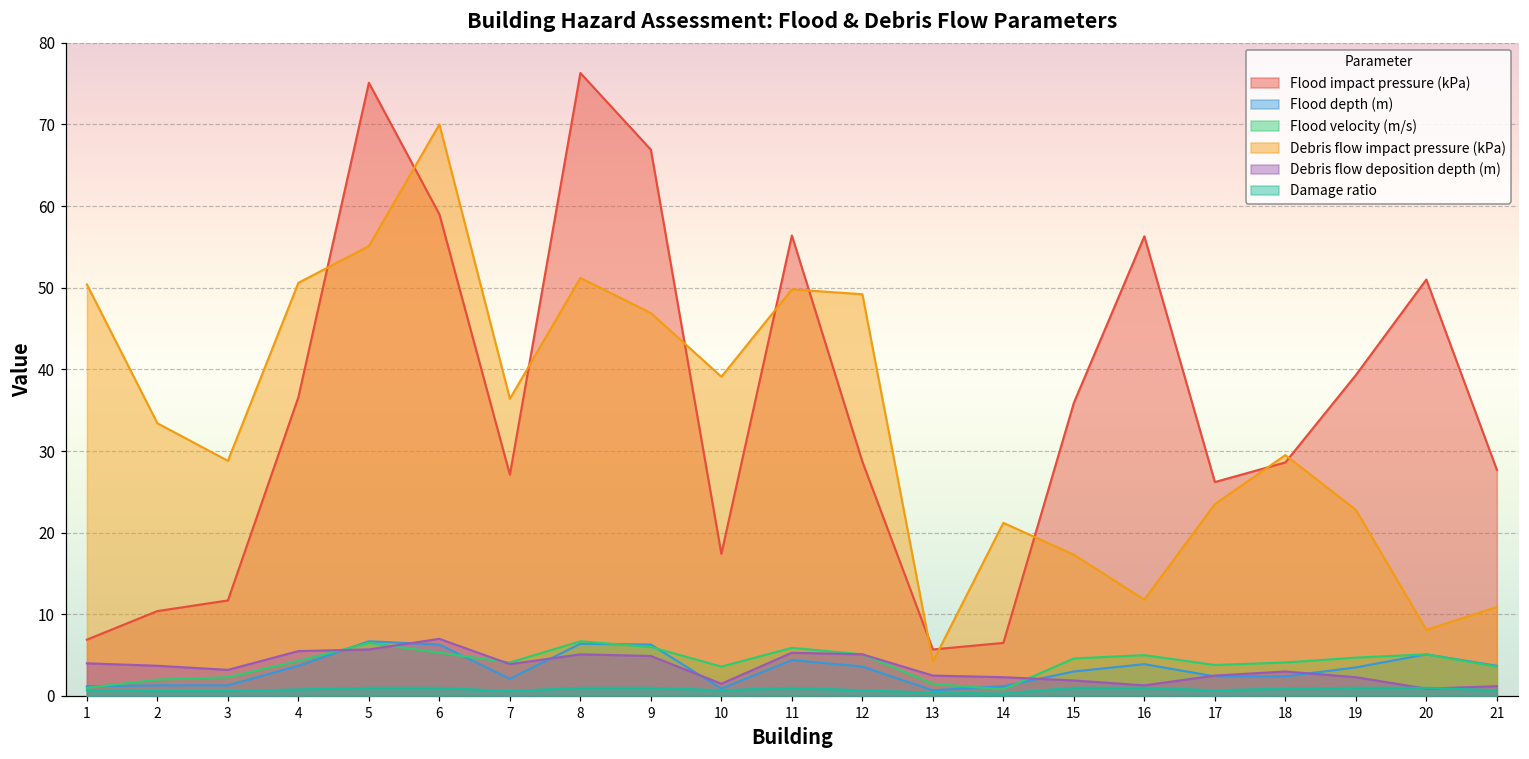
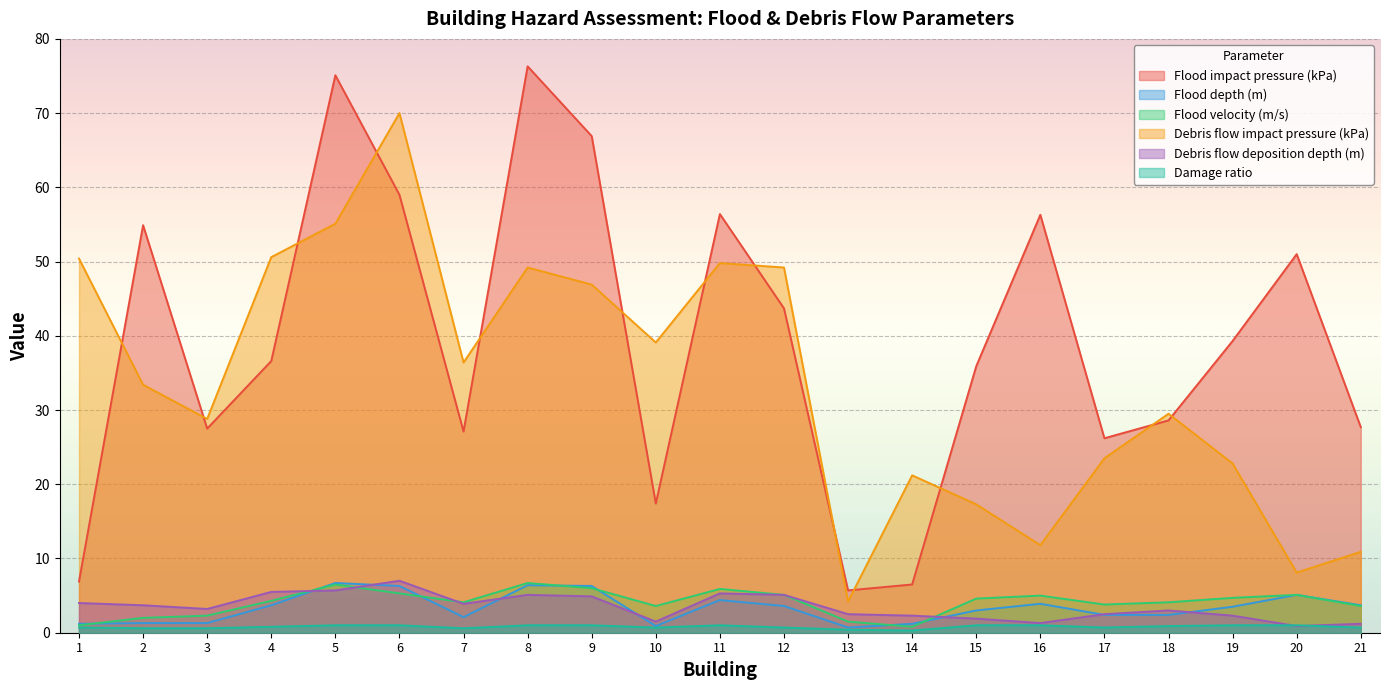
  {
    "Flood impact pressure (kPa)": {
      "1": 7,
-     "2": 10,
-     "3": 12,
+     "2": 55,
+     "3": 28,
      "4": 37,
      "5": 75,
      "6": 59,
      "7": 27,
      "8": 76,
      "9": 67,
      "10": 17,
      "11": 56,
-     "12": 29,
+     "12": 44,
      "13": 6,
      "14": 7,
      "15": 36,
      "16": 56,
      "17": 26,
      "18": 29,
      "19": 39,
      "20": 51,
      "21": 28
    },
    "Debris flow impact pressure (kPa)": {
      "1": 50,
      "2": 33,
      "3": 29,
      "4": 51,
      "5": 55,
      "6": 70,
      "7": 36,
-     "8": 51,
+     "8": 49,
      "9": 47,
      "10": 39,
      "11": 50,
      "12": 49,
      "13": 4,
      "14": 21,
      "15": 17,
      "16": 12,
      "17": 24,
      "18": 30,
      "19": 23,
      "20": 8,
      "21": 11
    },
    "Debris flow deposition depth (m)": {
      "1": 4,
      "2": 4,
      "3": 3,
      "4": 6,
      "5": 6,
      "6": 7,
      "8": 5,
      "9": 5,
      "10": 2,
      "11": 5,
      "13": 3,
      "14": 2,
      "15": 2,
      "18": 3,
      "19": 2,
      "21": 1
    }
  }
